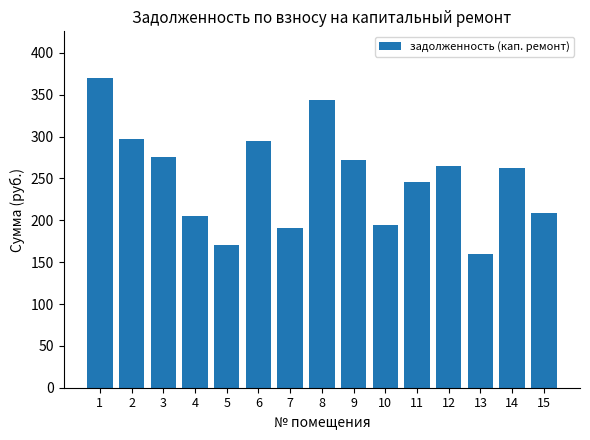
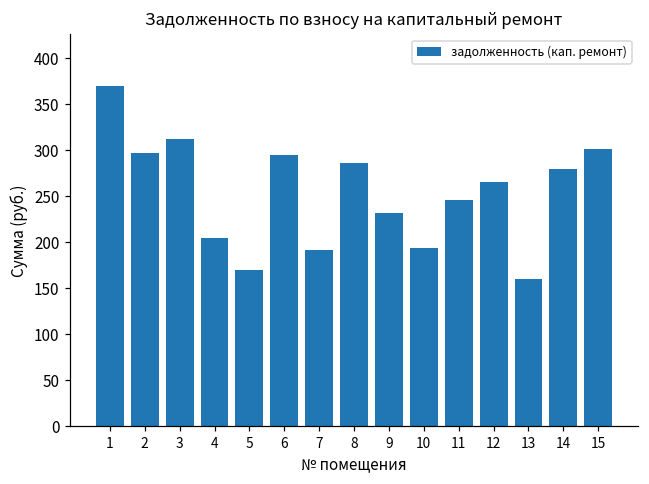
  {
    "1": 370,
    "2": 300,
-   "3": 280,
+   "3": 310,
    "4": 210,
    "5": 170,
    "6": 290,
    "7": 190,
-   "8": 340,
-   "9": 270,
+   "8": 290,
+   "9": 230,
    "10": 190,
    "11": 250,
    "12": 270,
    "13": 160,
-   "14": 260,
-   "15": 210
+   "14": 280,
+   "15": 300
  }
